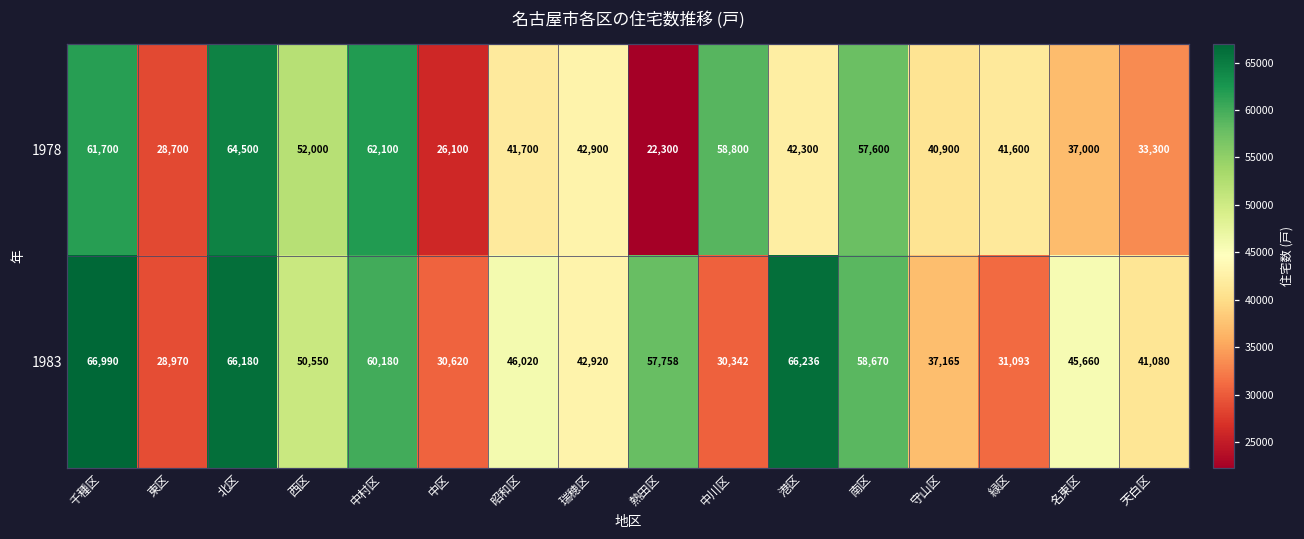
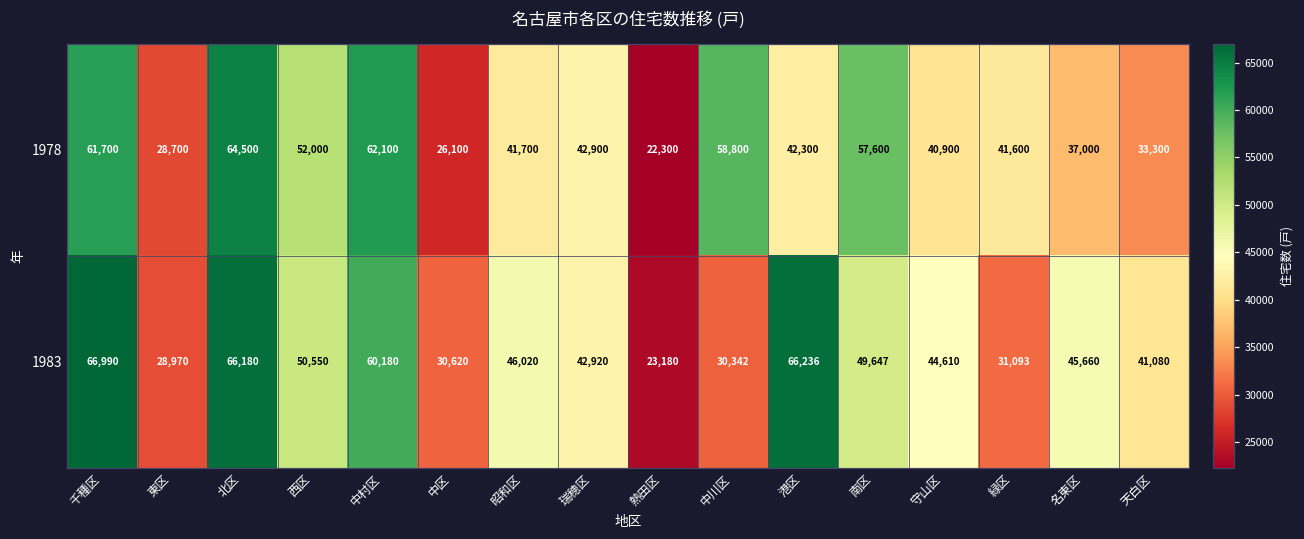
  {
    "1978": {
      "千種区": "61,700",
      "東区": "28,700",
      "北区": "64,500",
      "西区": "52,000",
      "中村区": "62,100",
      "中区": "26,100",
      "昭和区": "41,700",
      "瑞穂区": "42,900",
      "熱田区": "22,300",
      "中川区": "58,800",
      "港区": "42,300",
      "南区": "57,600",
      "守山区": "40,900",
      "緑区": "41,600",
      "名東区": "37,000",
      "天白区": "33,300"
    },
    "1983": {
      "千種区": "66,990",
      "東区": "28,970",
      "北区": "66,180",
      "西区": "50,550",
      "中村区": "60,180",
      "中区": "30,620",
      "昭和区": "46,020",
      "瑞穂区": "42,920",
-     "熱田区": "57,758",
+     "熱田区": "23,180",
      "中川区": "30,342",
      "港区": "66,236",
-     "南区": "58,670",
-     "守山区": "37,165",
+     "南区": "49,647",
+     "守山区": "44,610",
      "緑区": "31,093",
      "名東区": "45,660",
      "天白区": "41,080"
    }
  }
